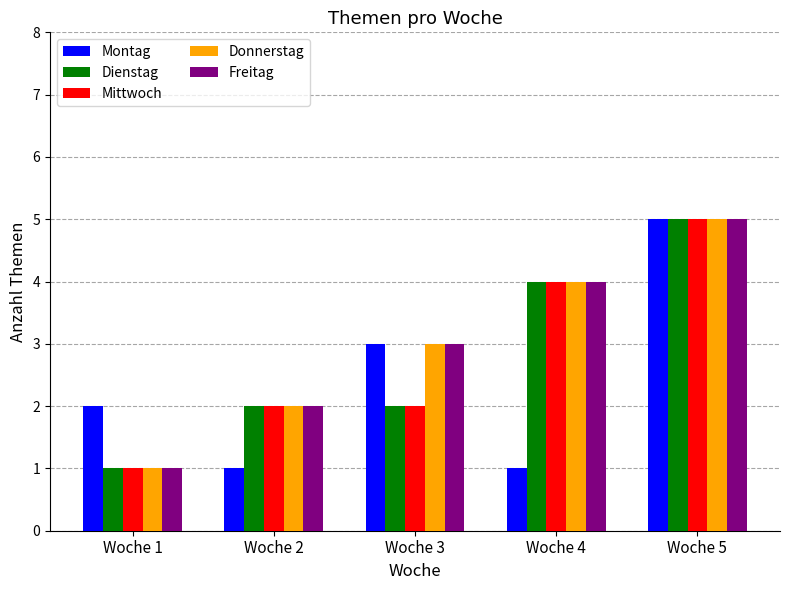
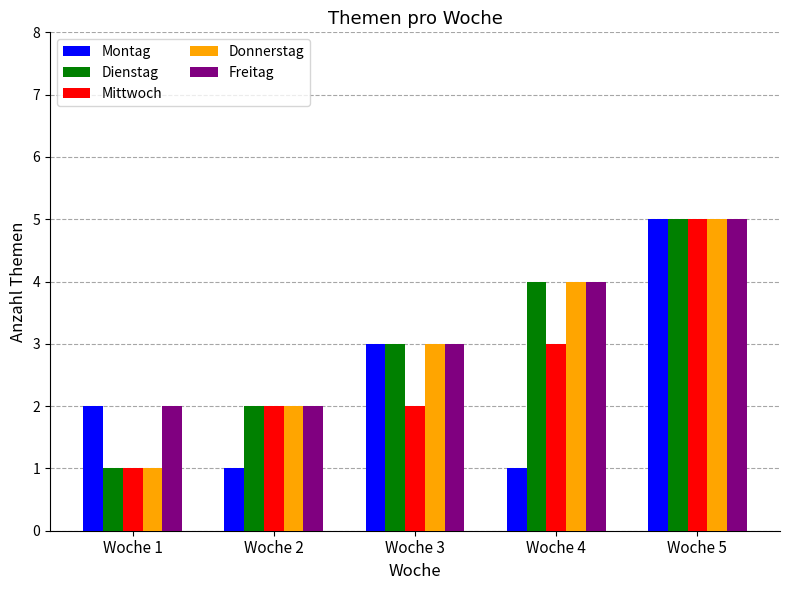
  {
    "Montag": {
      "Woche 1": 2,
      "Woche 2": 1,
      "Woche 3": 3,
      "Woche 4": 1,
      "Woche 5": 5
    },
    "Dienstag": {
      "Woche 1": 1,
      "Woche 2": 2,
-     "Woche 3": 2,
+     "Woche 3": 3,
      "Woche 4": 4,
      "Woche 5": 5
    },
    "Mittwoch": {
      "Woche 1": 1,
      "Woche 2": 2,
      "Woche 3": 2,
-     "Woche 4": 4,
+     "Woche 4": 3,
      "Woche 5": 5
    },
    "Donnerstag": {
      "Woche 1": 1,
      "Woche 2": 2,
      "Woche 3": 3,
      "Woche 4": 4,
      "Woche 5": 5
    },
    "Freitag": {
-     "Woche 1": 1,
+     "Woche 1": 2,
      "Woche 2": 2,
      "Woche 3": 3,
      "Woche 4": 4,
      "Woche 5": 5
    }
  }
